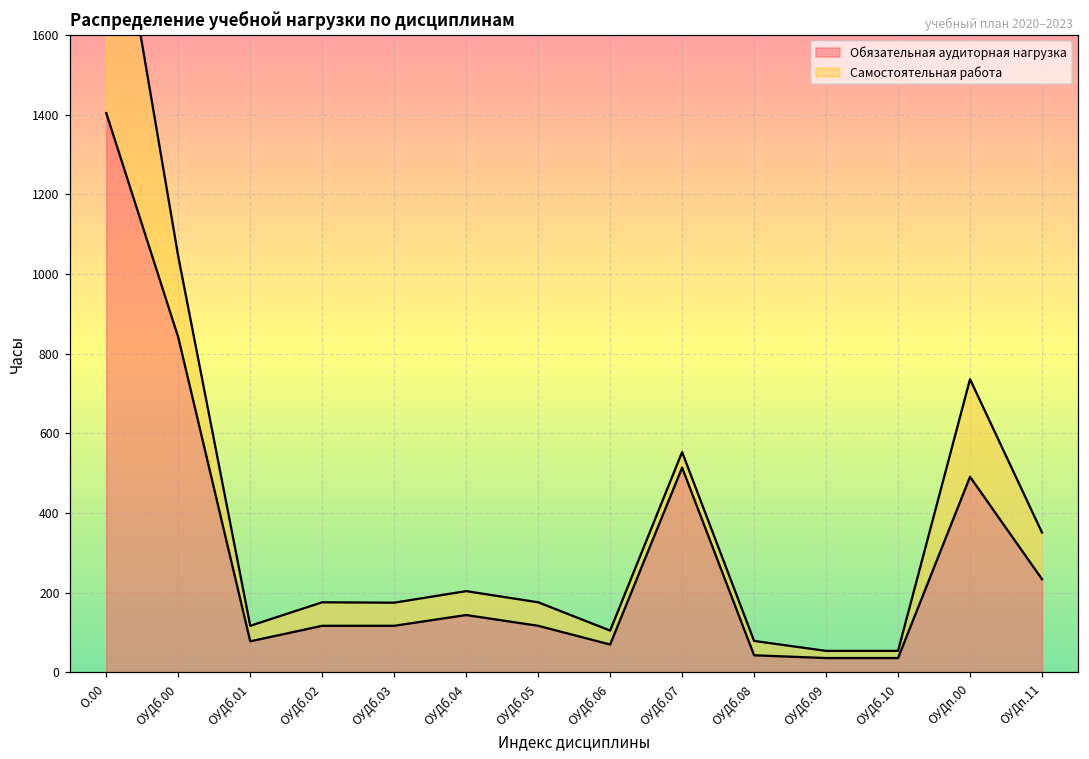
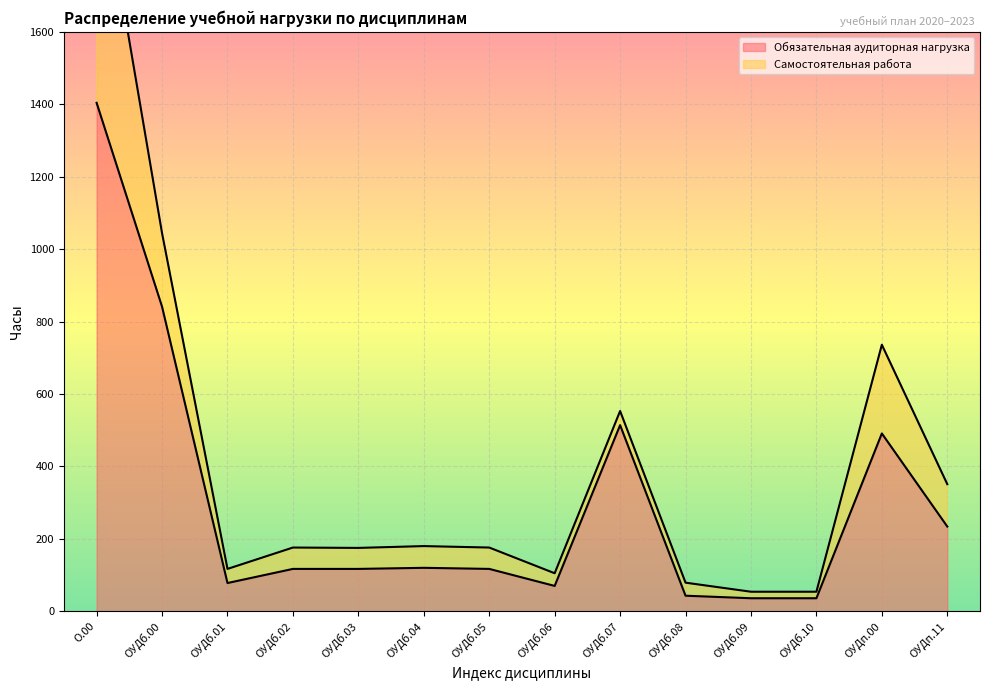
  {
    "Обязательная аудиторная нагрузка": {
      "О.00": 1400,
      "ОУДб.00": 840,
      "ОУДб.01": 80,
      "ОУДб.02": 120,
      "ОУДб.03": 120,
-     "ОУДб.04": 140,
+     "ОУДб.04": 120,
      "ОУДб.05": 120,
      "ОУДб.06": 70,
      "ОУДб.07": 510,
      "ОУДб.08": 40,
      "ОУДб.09": 40,
      "ОУДб.10": 40,
      "ОУДп.00": 490,
      "ОУДп.11": 230
    },
    "Самостоятельная работа": {
      "ОУДб.00": 200,
      "ОУДб.01": 40,
      "ОУДб.02": 60,
      "ОУДб.03": 60,
      "ОУДб.04": 60,
      "ОУДб.05": 60,
      "ОУДб.06": 40,
      "ОУДб.07": 40,
      "ОУДб.08": 40,
      "ОУДб.09": 20,
      "ОУДб.10": 20,
      "ОУДп.00": 250,
      "ОУДп.11": 120
    }
  }
